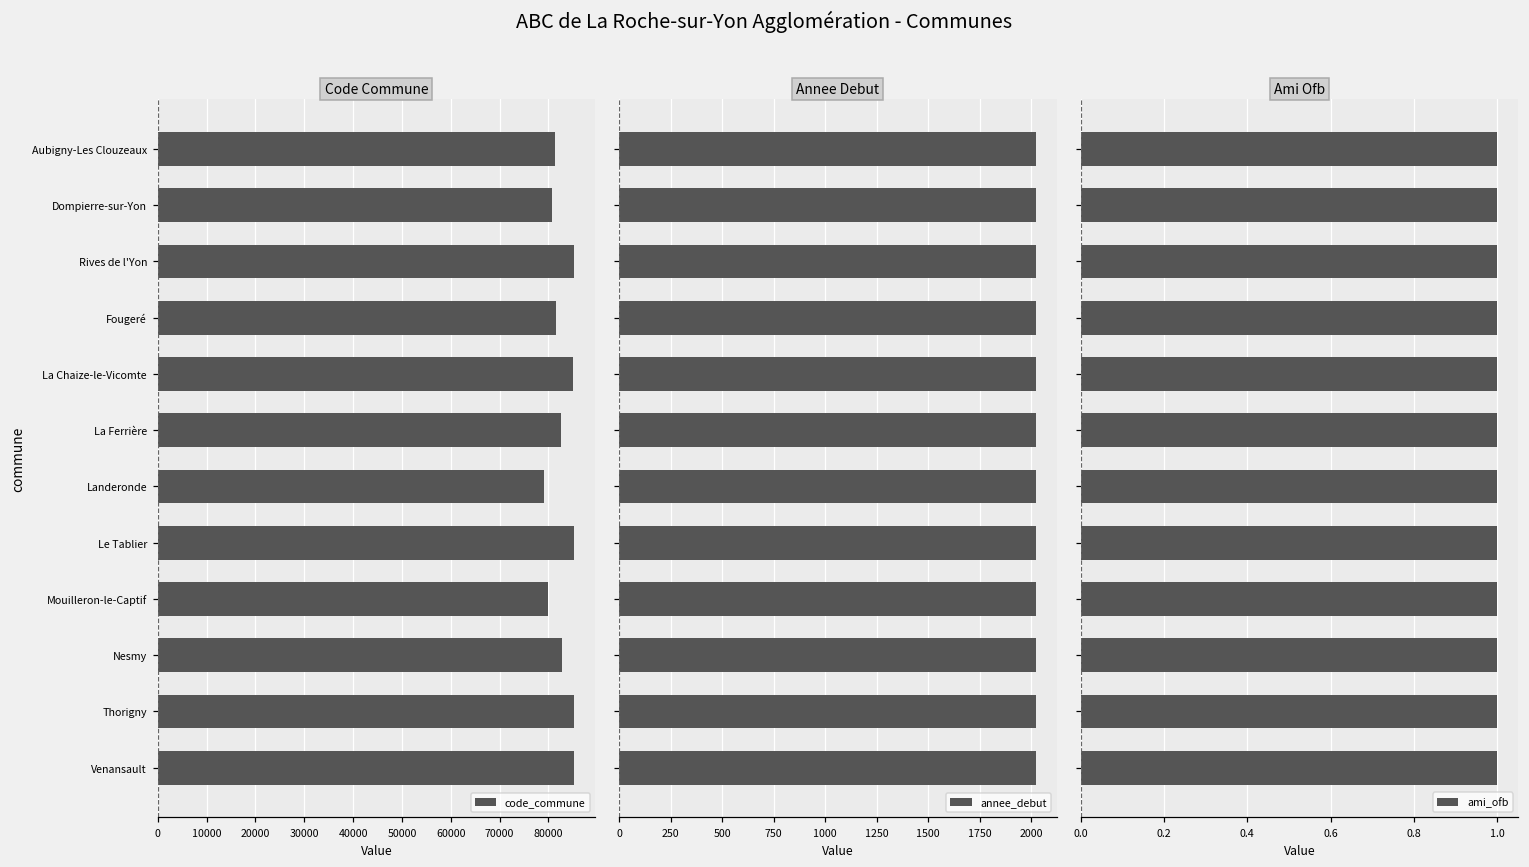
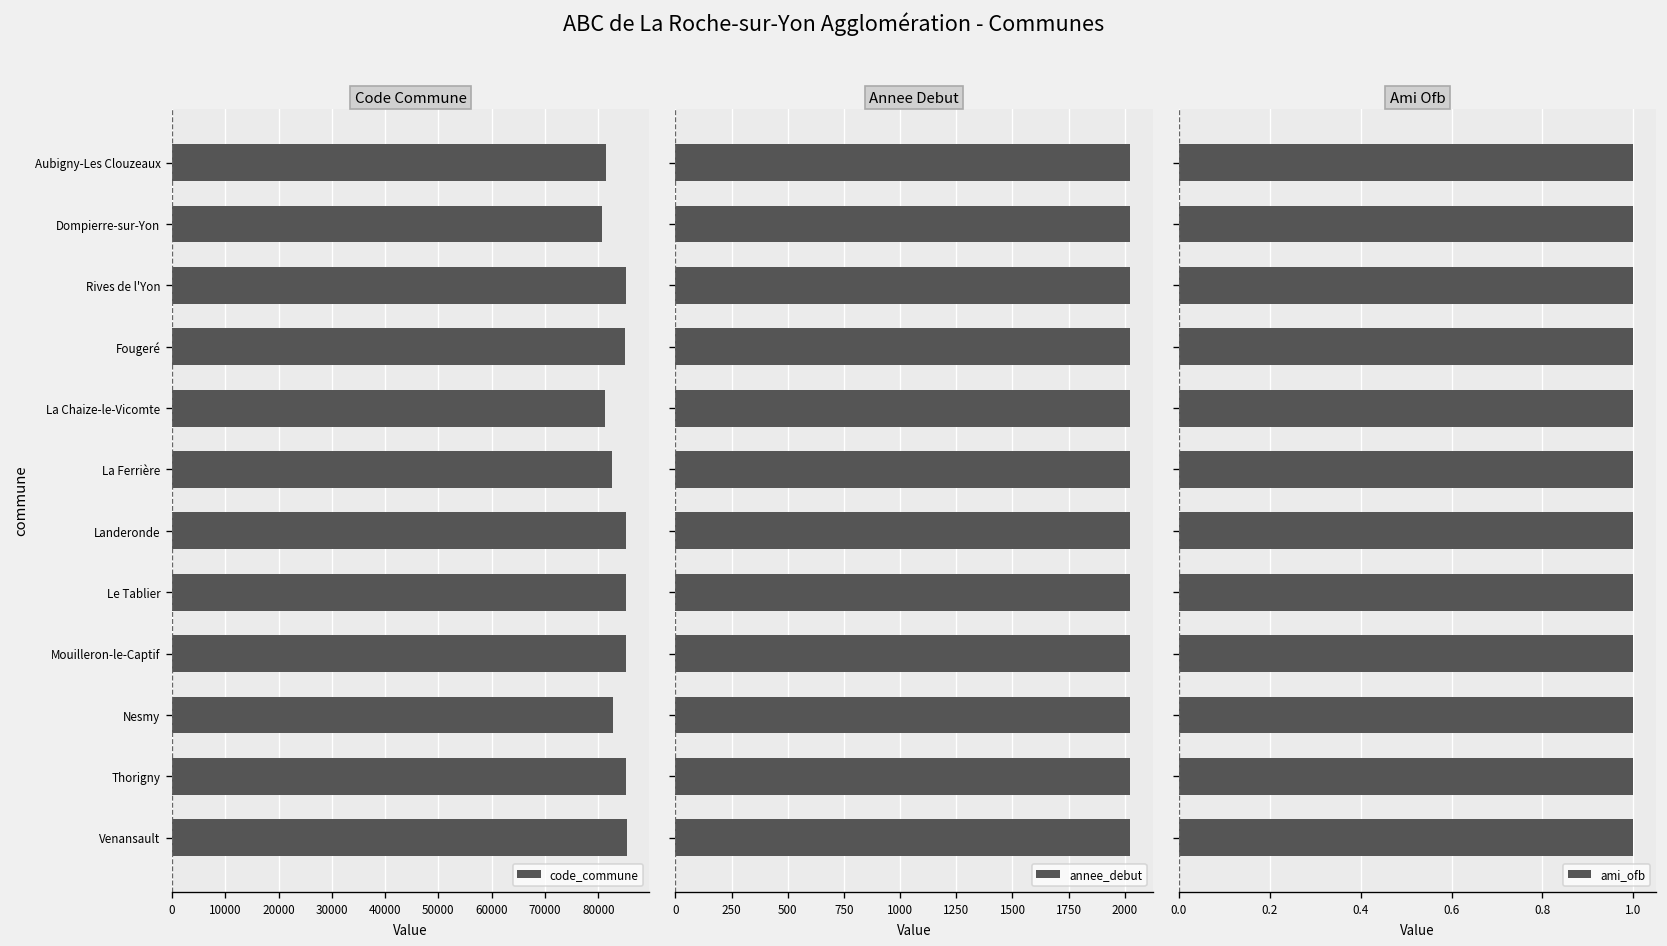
  {
    "Code Commune": {
      "Aubigny-Les Clouzeaux": 81000,
      "Dompierre-sur-Yon": 81000,
      "Rives de l'Yon": 85000,
-     "Fougeré": 82000,
-     "La Chaize-le-Vicomte": 85000,
+     "Fougeré": 85000,
+     "La Chaize-le-Vicomte": 81000,
      "La Ferrière": 83000,
-     "Landeronde": 79000,
+     "Landeronde": 85000,
      "Le Tablier": 85000,
-     "Mouilleron-le-Captif": 80000,
+     "Mouilleron-le-Captif": 85000,
      "Nesmy": 83000,
      "Thorigny": 85000,
      "Venansault": 85000
    }
  }
